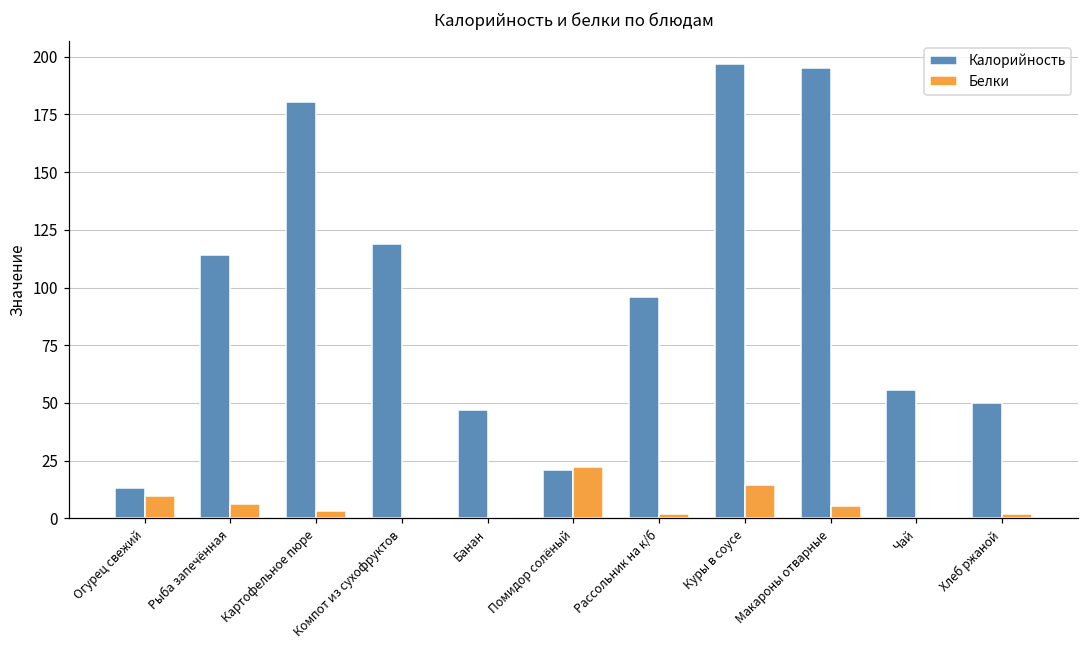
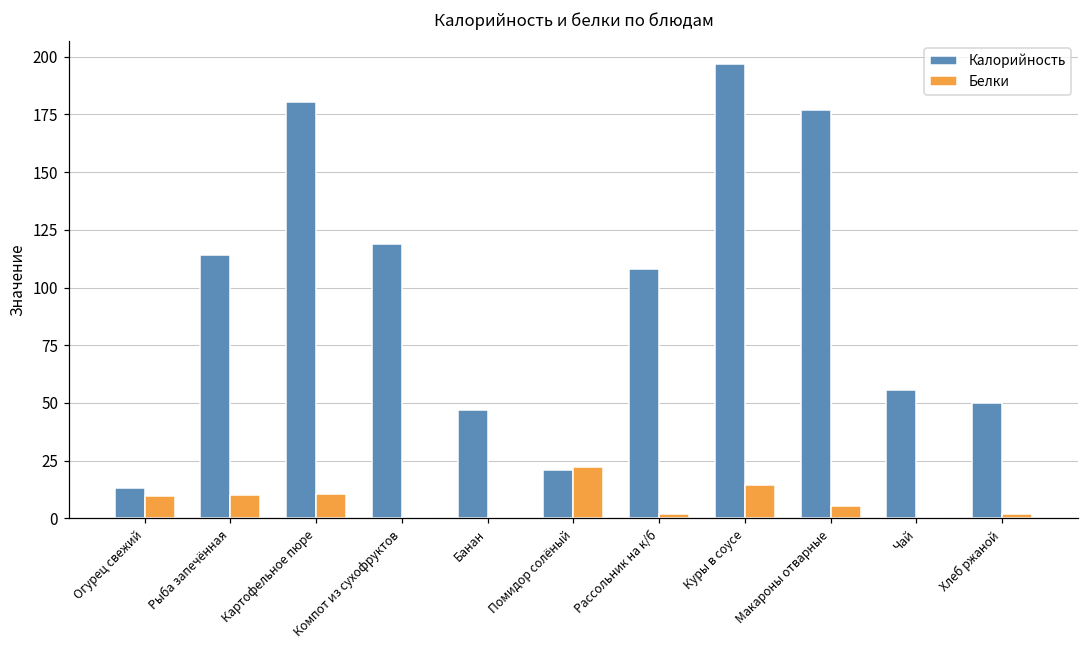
  {
    "Калорийность": {
      "Огурец свежий": 13,
      "Рыба запечённая": 114,
      "Картофельное пюре": 180,
      "Компот из сухофруктов": 119,
      "Банан": 47,
      "Помидор солёный": 21,
-     "Рассольник на к/б": 96,
+     "Рассольник на к/б": 108,
      "Куры в соусе": 197,
-     "Макароны отварные": 195,
+     "Макароны отварные": 177,
      "Чай": 56,
      "Хлеб ржаной": 50
    },
    "Белки": {
      "Огурец свежий": 10,
-     "Рыба запечённая": 6,
-     "Картофельное пюре": 3,
+     "Рыба запечённая": 10,
+     "Картофельное пюре": 10,
      "Помидор солёный": 22,
      "Рассольник на к/б": 2,
      "Куры в соусе": 15,
      "Макароны отварные": 5,
      "Хлеб ржаной": 2
    }
  }
